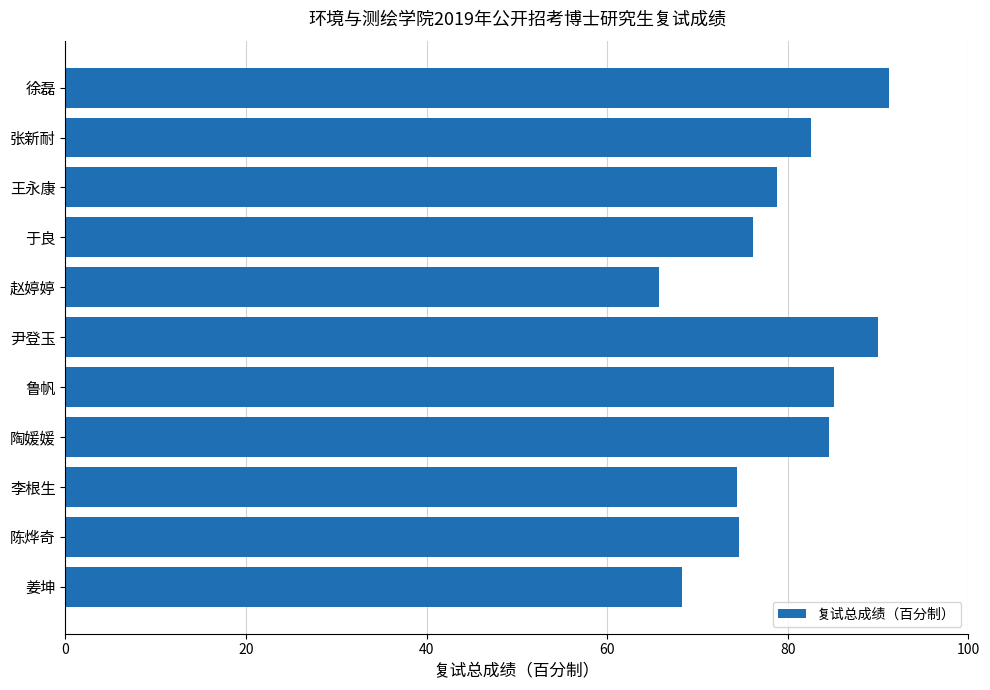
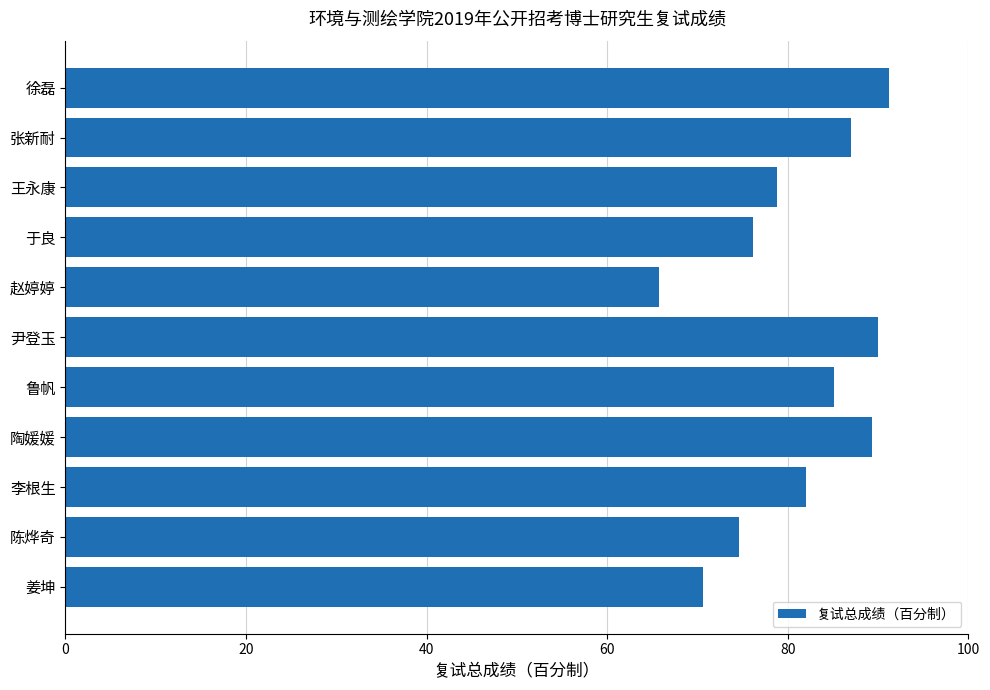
  {
    "徐磊": 91,
-   "张新耐": 83,
+   "张新耐": 87,
    "王永康": 79,
    "于良": 76,
    "赵婷婷": 66,
    "尹登玉": 90,
    "鲁帆": 85,
-   "陶媛媛": 85,
-   "李根生": 74,
+   "陶媛媛": 89,
+   "李根生": 82,
    "陈烨奇": 75,
-   "姜坤": 68
+   "姜坤": 71
  }
